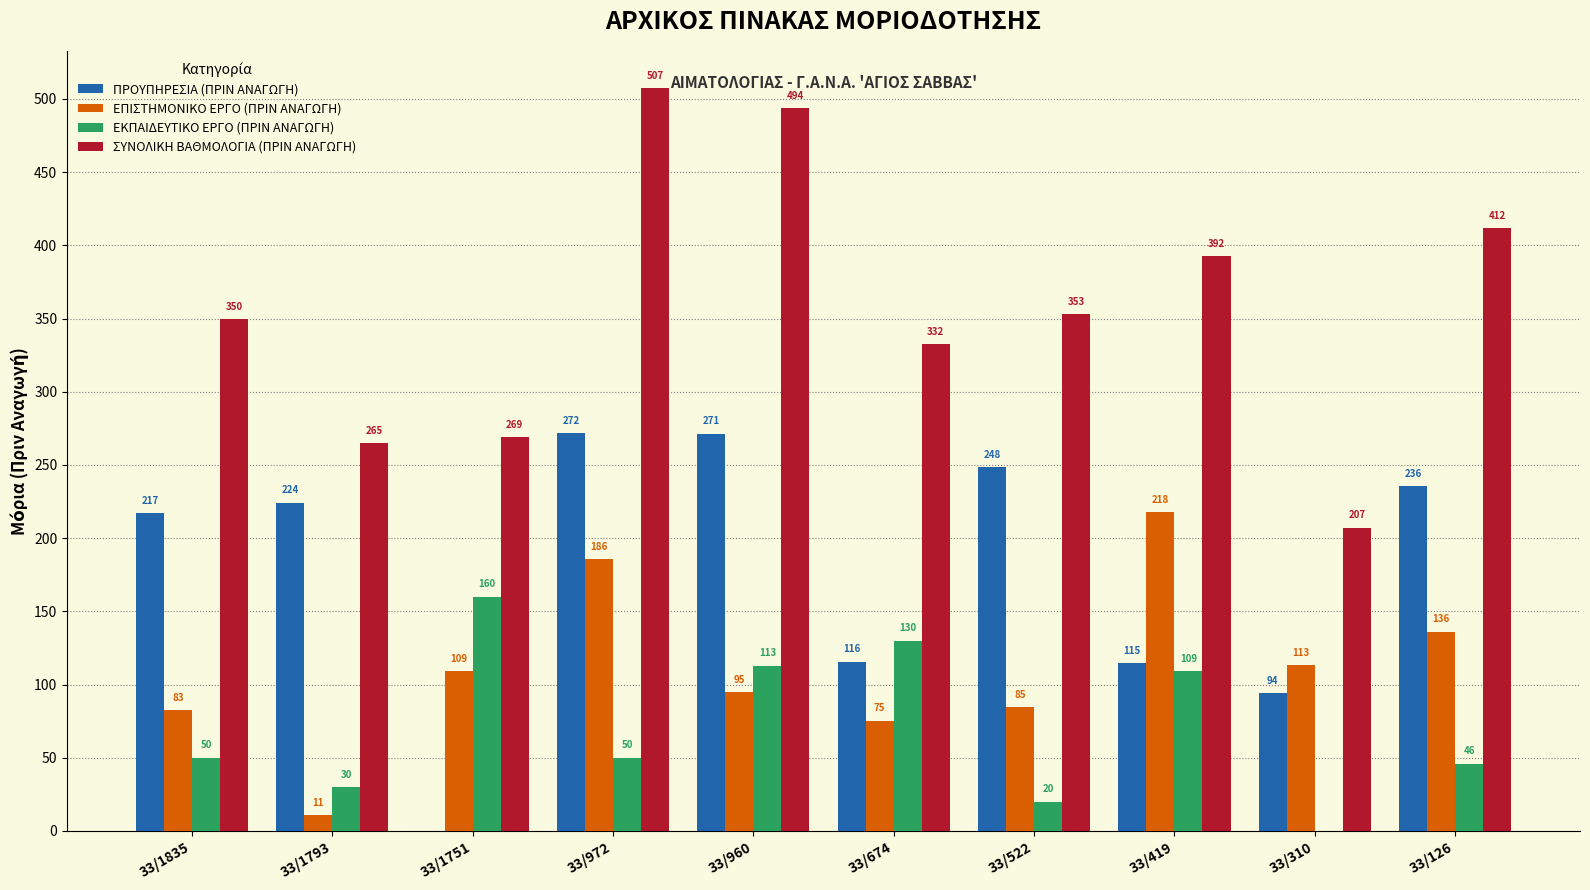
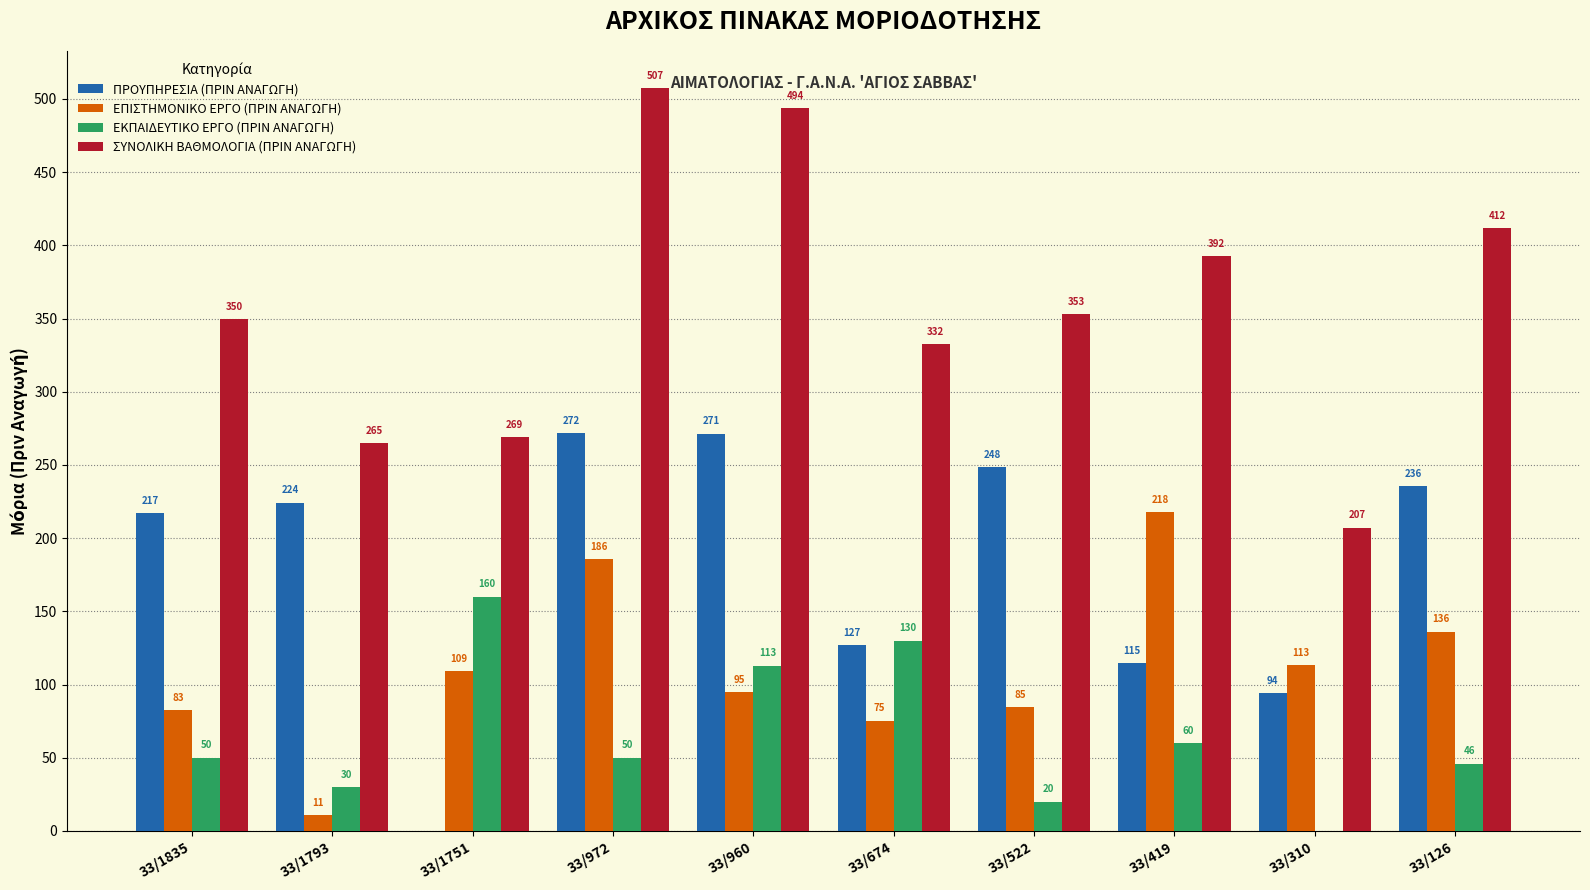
  {
    "ΠΡΟΥΠΗΡΕΣΙΑ (ΠΡΙΝ ΑΝΑΓΩΓΗ)": {
      "33/1835": 217,
      "33/1793": 224,
      "33/972": 272,
      "33/960": 271,
-     "33/674": 116,
+     "33/674": 127,
      "33/522": 248,
      "33/419": 115,
      "33/310": 94,
      "33/126": 236
    },
    "ΕΠΙΣΤΗΜΟΝΙΚΟ ΕΡΓΟ (ΠΡΙΝ ΑΝΑΓΩΓΗ)": {
      "33/1835": 83,
      "33/1793": 11,
      "33/1751": 109,
      "33/972": 186,
      "33/960": 95,
      "33/674": 75,
      "33/522": 85,
      "33/419": 218,
      "33/310": 113,
      "33/126": 136
    },
    "ΕΚΠΑΙΔΕΥΤΙΚΟ ΕΡΓΟ (ΠΡΙΝ ΑΝΑΓΩΓΗ)": {
      "33/1835": 50,
      "33/1793": 30,
      "33/1751": 160,
      "33/972": 50,
      "33/960": 113,
      "33/674": 130,
      "33/522": 20,
-     "33/419": 109,
+     "33/419": 60,
      "33/126": 46
    },
    "ΣΥΝΟΛΙΚΗ ΒΑΘΜΟΛΟΓΙΑ (ΠΡΙΝ ΑΝΑΓΩΓΗ)": {
      "33/1835": 350,
      "33/1793": 265,
      "33/1751": 269,
      "33/972": 507,
      "33/960": 494,
      "33/674": 332,
      "33/522": 353,
      "33/419": 392,
      "33/310": 207,
      "33/126": 412
    }
  }
